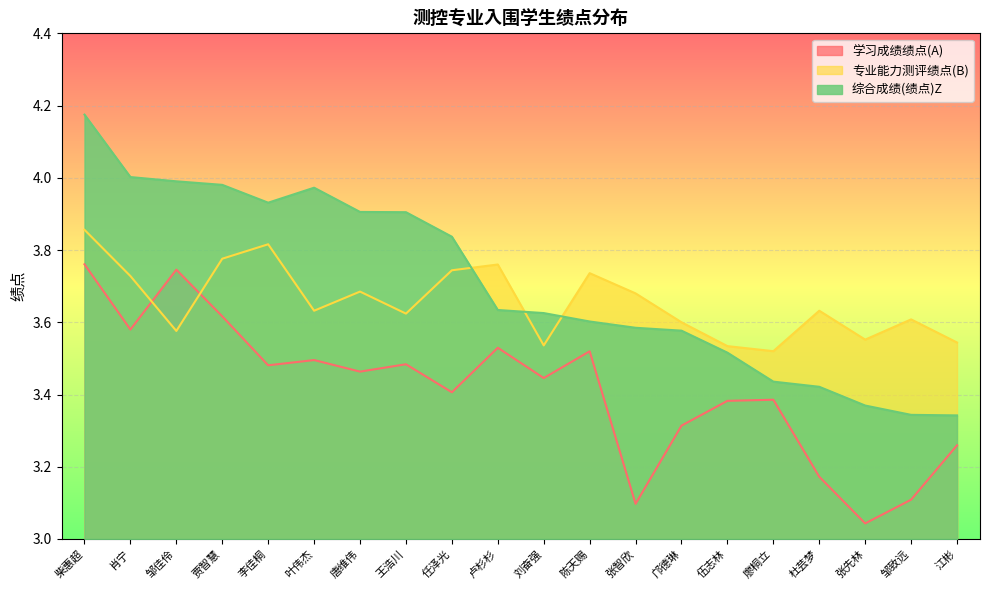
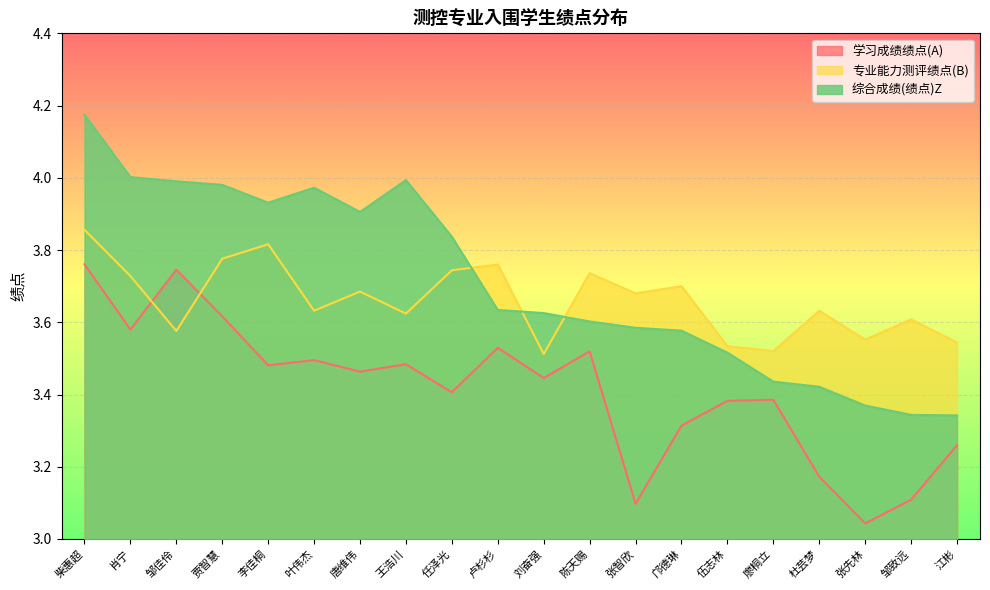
  {
    "学习成绩绩点(A)": {
      "柴惠超": 3.76,
      "肖宁": 3.58,
      "邹佳伶": 3.75,
      "贾智慧": 3.62,
      "李佳桐": 3.48,
      "叶伟杰": 3.50,
      "唐维伟": 3.46,
      "王浩川": 3.48,
      "任泽光": 3.41,
      "卢杉杉": 3.53,
      "刘奋强": 3.45,
      "陈天赐": 3.52,
      "张智欣": 3.10,
      "邝德琳": 3.31,
      "伍志林": 3.38,
      "廖桐立": 3.39,
      "杜芸梦": 3.17,
      "张先林": 3.04,
      "邹致远": 3.11,
      "江彬": 3.26
    },
    "专业能力测评绩点(B)": {
      "柴惠超": 3.86,
      "肖宁": 3.73,
      "邹佳伶": 3.58,
      "贾智慧": 3.78,
      "李佳桐": 3.82,
      "叶伟杰": 3.63,
      "唐维伟": 3.69,
      "王浩川": 3.62,
      "任泽光": 3.74,
      "卢杉杉": 3.76,
-     "刘奋强": 3.54,
+     "刘奋强": 3.51,
      "陈天赐": 3.74,
      "张智欣": 3.68,
-     "邝德琳": 3.6,
+     "邝德琳": 3.7,
      "伍志林": 3.53,
      "廖桐立": 3.52,
      "杜芸梦": 3.63,
      "张先林": 3.55,
      "邹致远": 3.61,
      "江彬": 3.54
    },
    "综合成绩(绩点)Z": {
      "柴惠超": 4.17,
      "肖宁": 4.00,
      "邹佳伶": 3.99,
      "贾智慧": 3.98,
      "李佳桐": 3.93,
      "叶伟杰": 3.97,
      "唐维伟": 3.91,
-     "王浩川": 3.90,
+     "王浩川": 3.99,
      "任泽光": 3.84,
      "卢杉杉": 3.63,
      "刘奋强": 3.63,
      "陈天赐": 3.60,
      "张智欣": 3.58,
      "邝德琳": 3.58,
      "伍志林": 3.52,
      "廖桐立": 3.44,
      "杜芸梦": 3.42,
      "张先林": 3.37,
      "邹致远": 3.34,
      "江彬": 3.34
    }
  }
